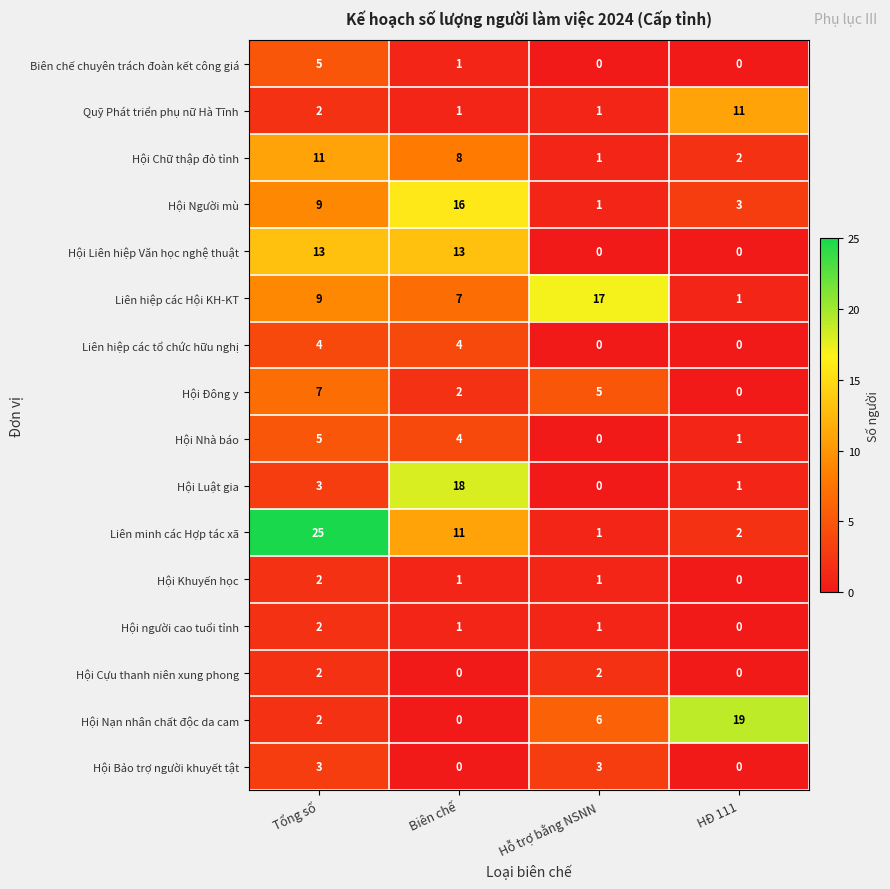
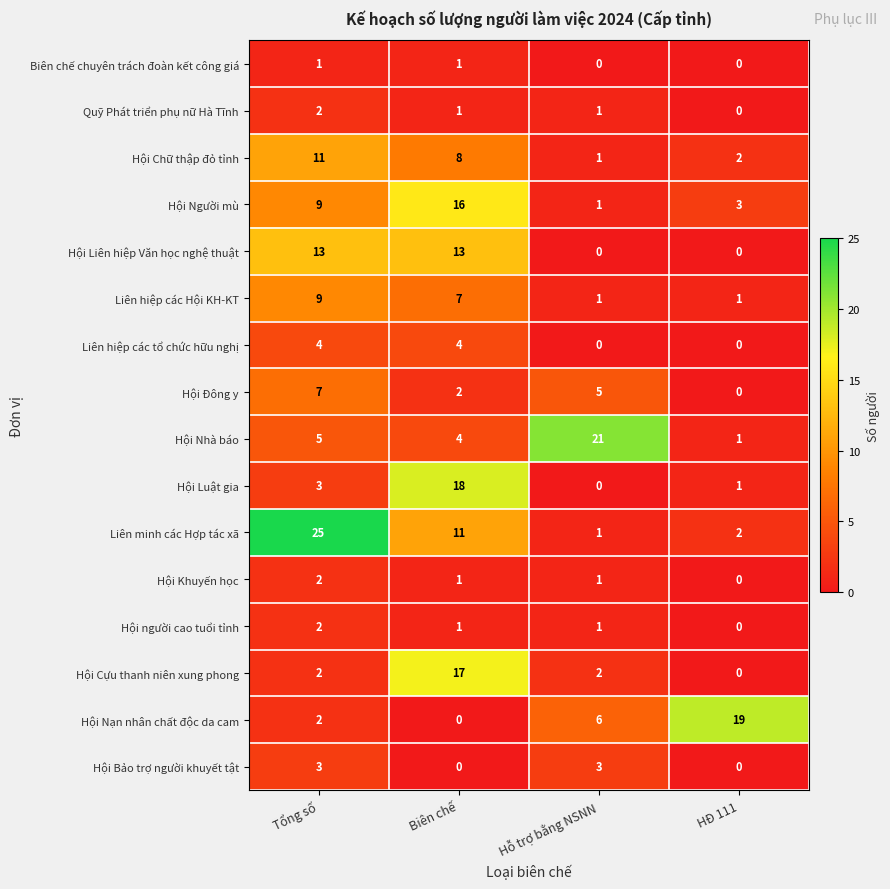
  {
    "Biên chế chuyên trách đoàn kết công giá": {
-     "Tổng số": 5,
+     "Tổng số": 1,
      "Biên chế": 1,
      "Hỗ trợ bằng NSNN": 0,
      "HĐ 111": 0
    },
    "Quỹ Phát triển phụ nữ Hà Tĩnh": {
      "Tổng số": 2,
      "Biên chế": 1,
      "Hỗ trợ bằng NSNN": 1,
-     "HĐ 111": 11
+     "HĐ 111": 0
    },
    "Hội Chữ thập đỏ tỉnh": {
      "Tổng số": 11,
      "Biên chế": 8,
      "Hỗ trợ bằng NSNN": 1,
      "HĐ 111": 2
    },
    "Hội Người mù": {
      "Tổng số": 9,
      "Biên chế": 16,
      "Hỗ trợ bằng NSNN": 1,
      "HĐ 111": 3
    },
    "Hội Liên hiệp Văn học nghệ thuật": {
      "Tổng số": 13,
      "Biên chế": 13,
      "Hỗ trợ bằng NSNN": 0,
      "HĐ 111": 0
    },
    "Liên hiệp các Hội KH-KT": {
      "Tổng số": 9,
      "Biên chế": 7,
-     "Hỗ trợ bằng NSNN": 17,
+     "Hỗ trợ bằng NSNN": 1,
      "HĐ 111": 1
    },
    "Liên hiệp các tổ chức hữu nghị": {
      "Tổng số": 4,
      "Biên chế": 4,
      "Hỗ trợ bằng NSNN": 0,
      "HĐ 111": 0
    },
    "Hội Đông y": {
      "Tổng số": 7,
      "Biên chế": 2,
      "Hỗ trợ bằng NSNN": 5,
      "HĐ 111": 0
    },
    "Hội Nhà báo": {
      "Tổng số": 5,
      "Biên chế": 4,
-     "Hỗ trợ bằng NSNN": 0,
+     "Hỗ trợ bằng NSNN": 21,
      "HĐ 111": 1
    },
    "Hội Luật gia": {
      "Tổng số": 3,
      "Biên chế": 18,
      "Hỗ trợ bằng NSNN": 0,
      "HĐ 111": 1
    },
    "Liên minh các Hợp tác xã": {
      "Tổng số": 25,
      "Biên chế": 11,
      "Hỗ trợ bằng NSNN": 1,
      "HĐ 111": 2
    },
    "Hội Khuyến học": {
      "Tổng số": 2,
      "Biên chế": 1,
      "Hỗ trợ bằng NSNN": 1,
      "HĐ 111": 0
    },
    "Hội người cao tuổi tỉnh": {
      "Tổng số": 2,
      "Biên chế": 1,
      "Hỗ trợ bằng NSNN": 1,
      "HĐ 111": 0
    },
    "Hội Cựu thanh niên xung phong": {
      "Tổng số": 2,
-     "Biên chế": 0,
+     "Biên chế": 17,
      "Hỗ trợ bằng NSNN": 2,
      "HĐ 111": 0
    },
    "Hội Nạn nhân chất độc da cam": {
      "Tổng số": 2,
      "Biên chế": 0,
      "Hỗ trợ bằng NSNN": 6,
      "HĐ 111": 19
    },
    "Hội Bảo trợ người khuyết tật": {
      "Tổng số": 3,
      "Biên chế": 0,
      "Hỗ trợ bằng NSNN": 3,
      "HĐ 111": 0
    }
  }
